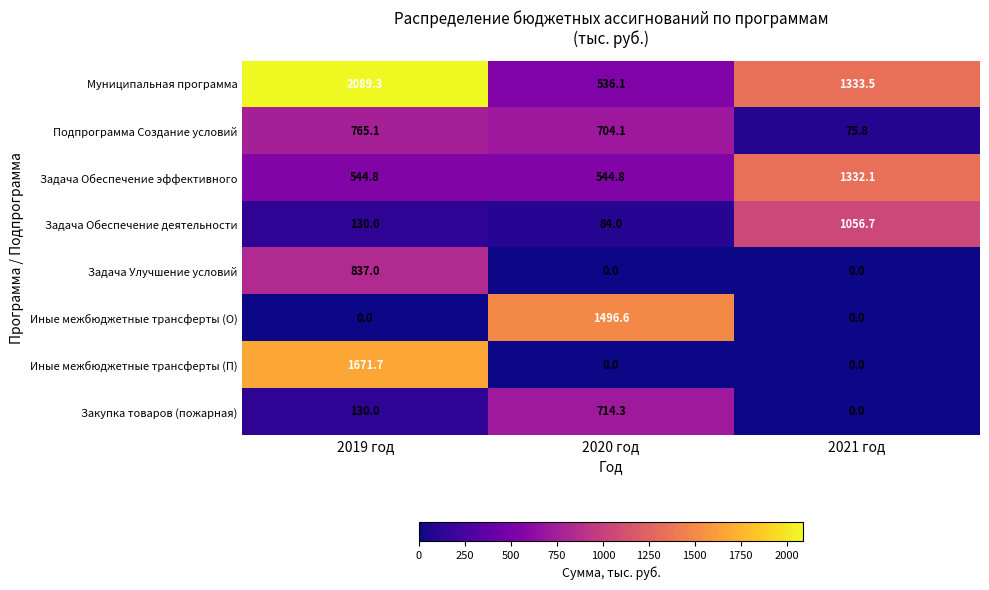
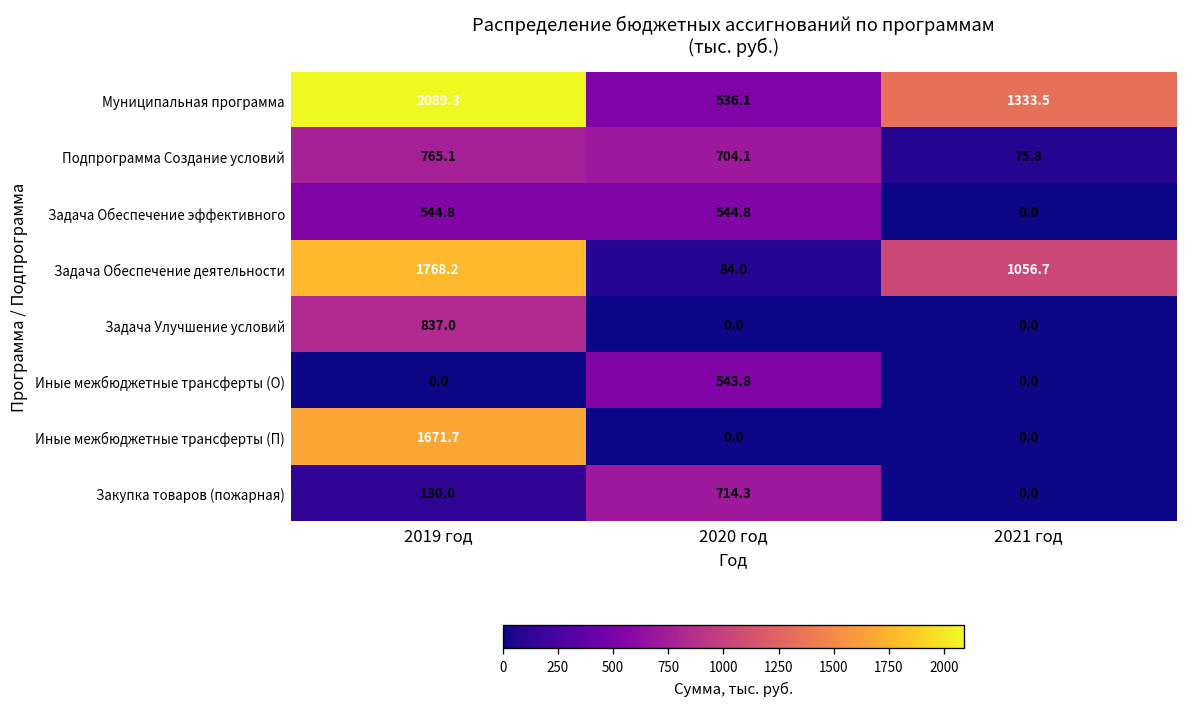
  {
    "Муниципальная программа": {
      "2019 год": 2089.3,
      "2020 год": 536.1,
      "2021 год": 1333.5
    },
    "Подпрограмма Создание условий": {
      "2019 год": 765.1,
      "2020 год": 704.1,
      "2021 год": 75.8
    },
    "Задача Обеспечение эффективного": {
      "2019 год": 544.8,
      "2020 год": 544.8,
-     "2021 год": 1332.1
+     "2021 год": 0.0
    },
    "Задача Обеспечение деятельности": {
-     "2019 год": 130.0,
+     "2019 год": 1768.2,
      "2020 год": 84.0,
      "2021 год": 1056.7
    },
    "Задача Улучшение условий": {
      "2019 год": 837.0,
      "2020 год": 0.0,
      "2021 год": 0.0
    },
    "Иные межбюджетные трансферты (О)": {
      "2019 год": 0.0,
-     "2020 год": 1496.6,
+     "2020 год": 543.8,
      "2021 год": 0.0
    },
    "Иные межбюджетные трансферты (П)": {
      "2019 год": 1671.7,
      "2020 год": 0.0,
      "2021 год": 0.0
    },
    "Закупка товаров (пожарная)": {
      "2019 год": 130.0,
      "2020 год": 714.3,
      "2021 год": 0.0
    }
  }
